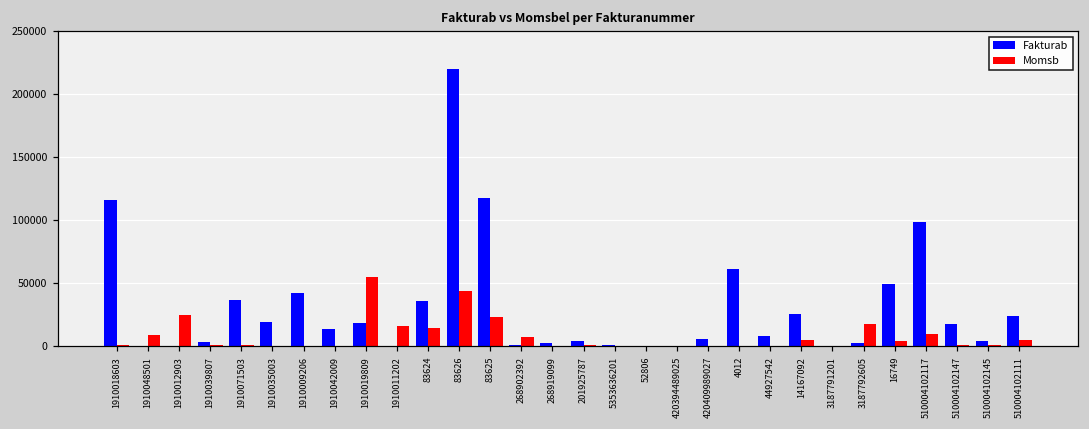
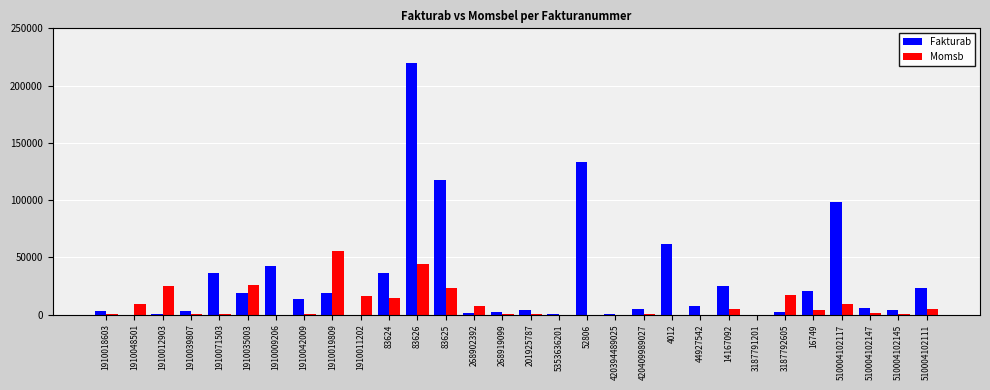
  {
    "Fakturab": {
-     "1910018603": 116000,
+     "1910018603": 3000,
      "1910039807": 3000,
      "1910071503": 36000,
      "1910035003": 19000,
      "1910009206": 42000,
      "1910042009": 14000,
      "1910019809": 19000,
      "83624": 36000,
      "83626": 220000,
      "83625": 117000,
      "268919099": 2000,
      "201925787": 4000,
-     "52806": 0,
+     "52806": 133000,
      "420409989027": 5000,
      "4012": 62000,
      "44927542": 8000,
      "14167092": 25000,
      "3187792605": 2000,
-     "16749": 50000,
+     "16749": 21000,
      "510004102117": 99000,
-     "510004102147": 18000,
+     "510004102147": 6000,
      "510004102145": 4000,
      "510004102111": 24000
    },
    "Momsb": {
      "1910048501": 9000,
      "1910012903": 25000,
-     "1910035003": 0,
+     "1910035003": 26000,
      "1910019809": 55000,
      "1910011202": 16000,
      "83624": 14000,
      "83626": 44000,
      "83625": 23000,
      "268902392": 7000,
      "4012": 0,
      "44927542": 0,
      "14167092": 5000,
      "3187792605": 17000,
      "16749": 4000,
      "510004102117": 9000,
      "510004102111": 5000
    }
  }
